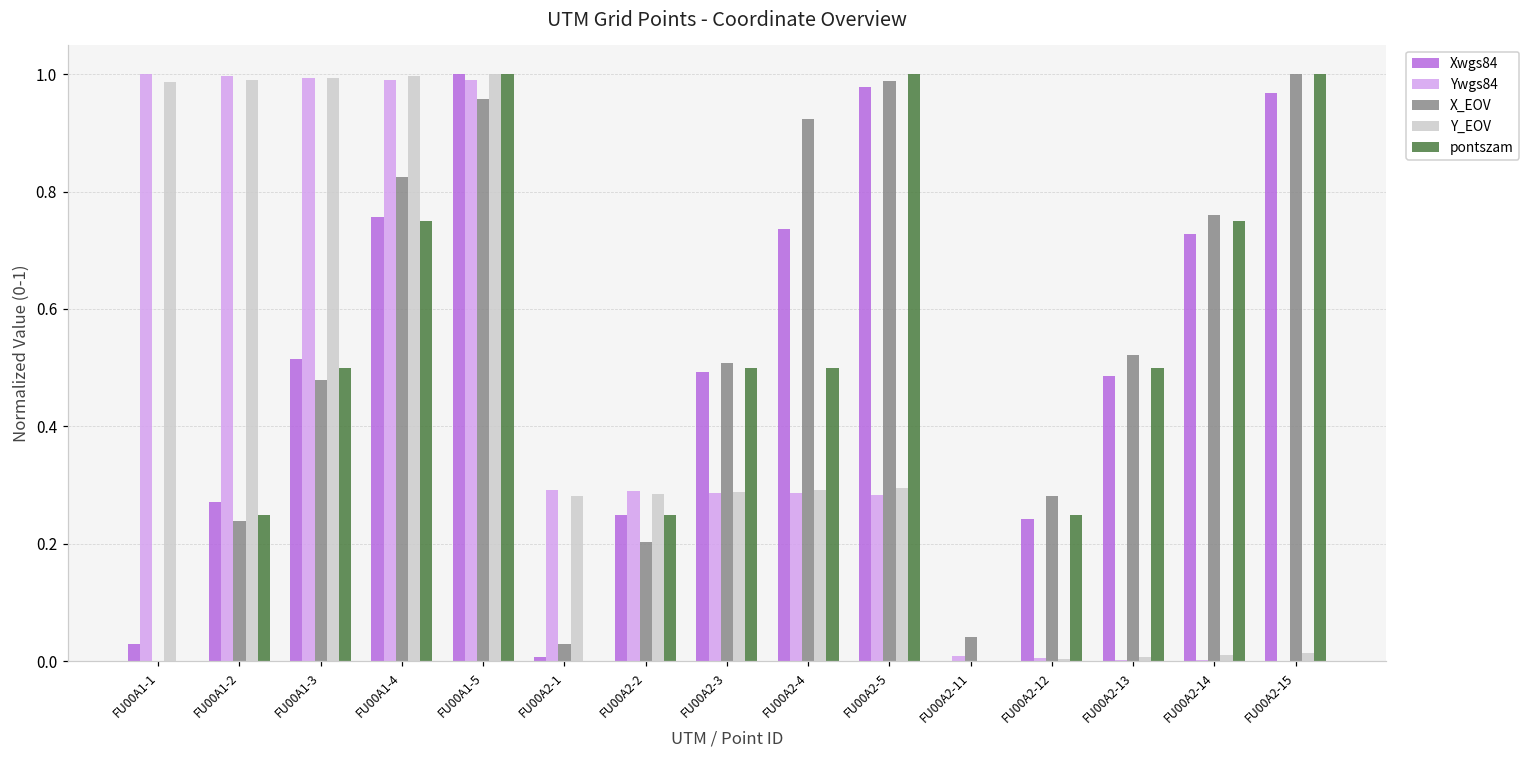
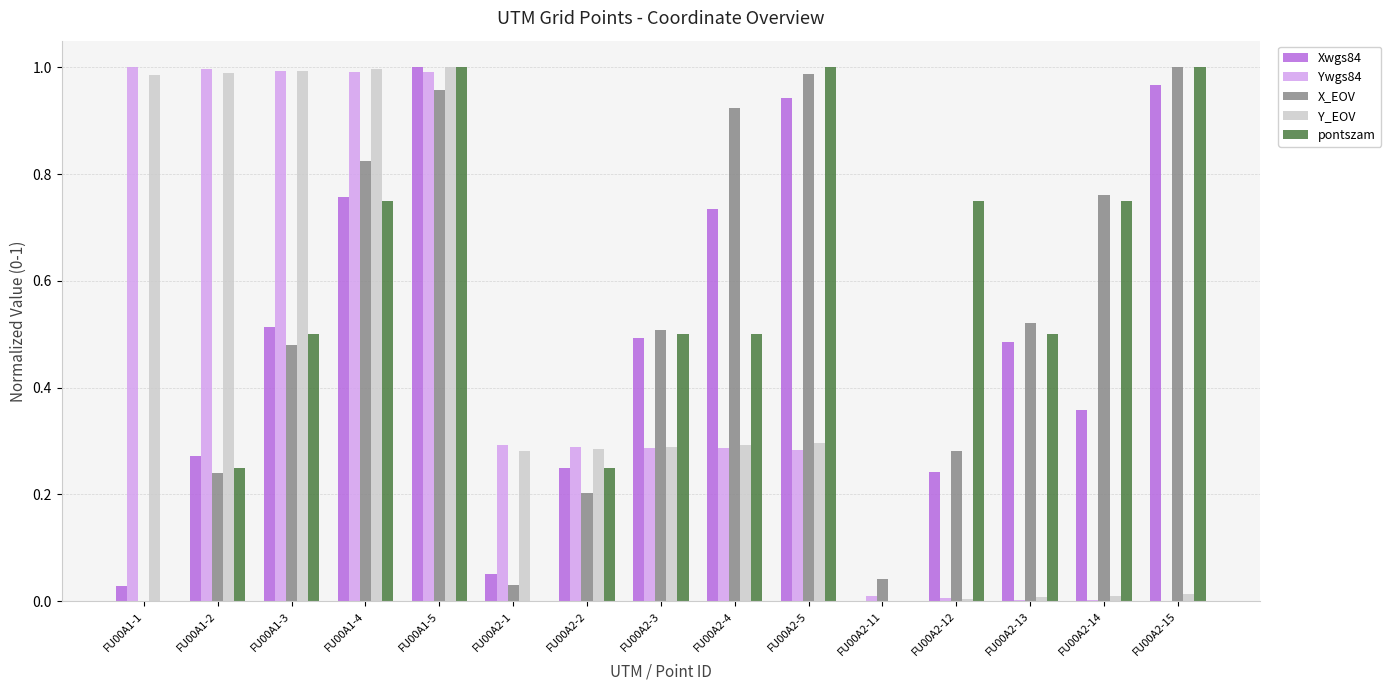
  {
    "Xwgs84": {
      "FU00A1-1": 0.03,
      "FU00A1-2": 0.27,
      "FU00A1-3": 0.51,
      "FU00A1-4": 0.76,
      "FU00A1-5": 1.00,
-     "FU00A2-1": 0.01,
+     "FU00A2-1": 0.05,
      "FU00A2-2": 0.25,
      "FU00A2-3": 0.49,
      "FU00A2-4": 0.74,
-     "FU00A2-5": 0.98,
+     "FU00A2-5": 0.94,
      "FU00A2-11": 0.00,
      "FU00A2-12": 0.24,
      "FU00A2-13": 0.49,
-     "FU00A2-14": 0.73,
+     "FU00A2-14": 0.36,
      "FU00A2-15": 0.97
    },
    "X_EOV": {
      "FU00A1-1": 0.00,
      "FU00A1-2": 0.24,
      "FU00A1-3": 0.48,
      "FU00A1-4": 0.82,
      "FU00A1-5": 0.96,
      "FU00A2-1": 0.03,
      "FU00A2-2": 0.20,
      "FU00A2-3": 0.51,
      "FU00A2-4": 0.92,
      "FU00A2-5": 0.99,
      "FU00A2-11": 0.04,
      "FU00A2-12": 0.28,
      "FU00A2-13": 0.52,
      "FU00A2-14": 0.76,
      "FU00A2-15": 1.00
    },
    "pontszam": {
      "FU00A1-1": 0.00,
      "FU00A1-2": 0.25,
      "FU00A1-3": 0.50,
      "FU00A1-4": 0.75,
      "FU00A1-5": 1.00,
      "FU00A2-1": 0.00,
      "FU00A2-2": 0.25,
      "FU00A2-3": 0.50,
      "FU00A2-4": 0.50,
      "FU00A2-5": 1.00,
      "FU00A2-11": 0.00,
-     "FU00A2-12": 0.25,
+     "FU00A2-12": 0.75,
      "FU00A2-13": 0.50,
      "FU00A2-14": 0.75,
      "FU00A2-15": 1.00
    }
  }
